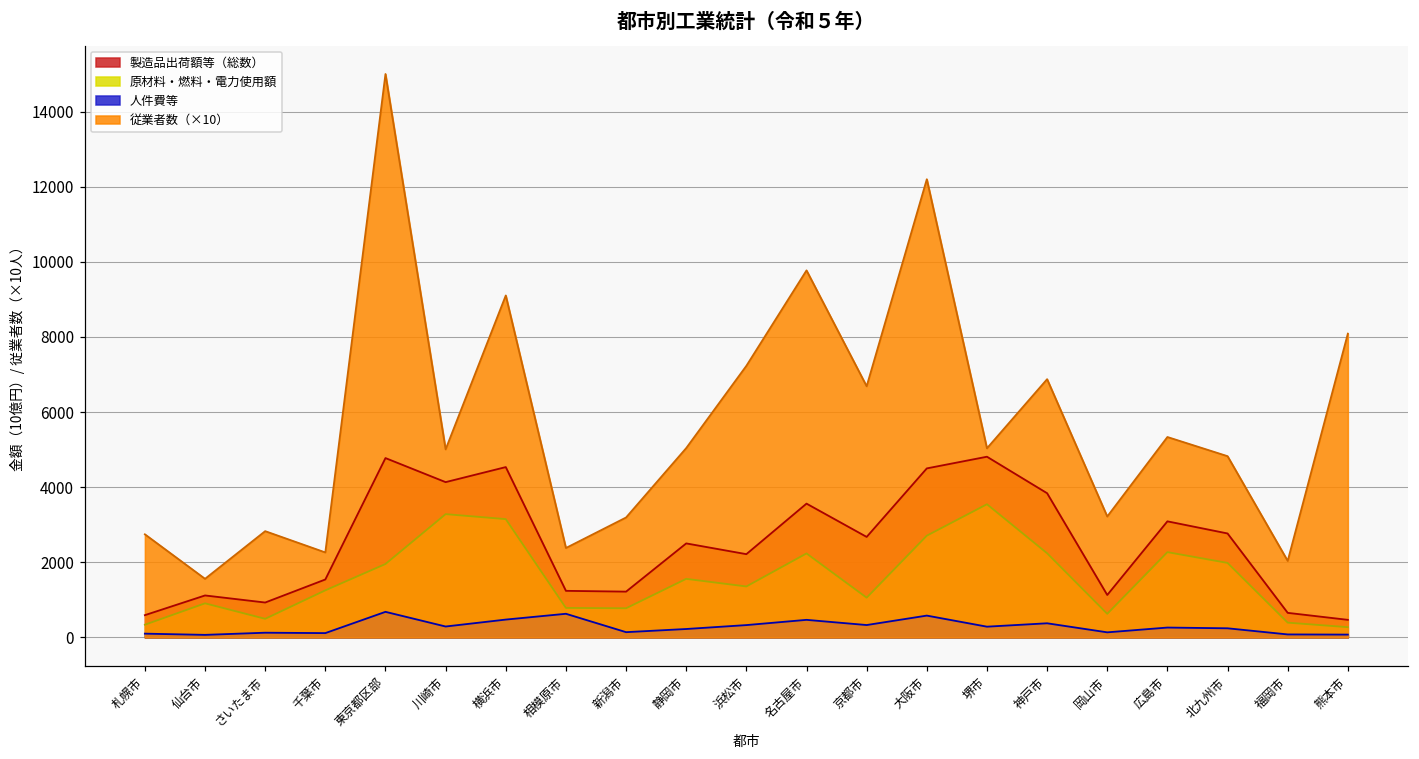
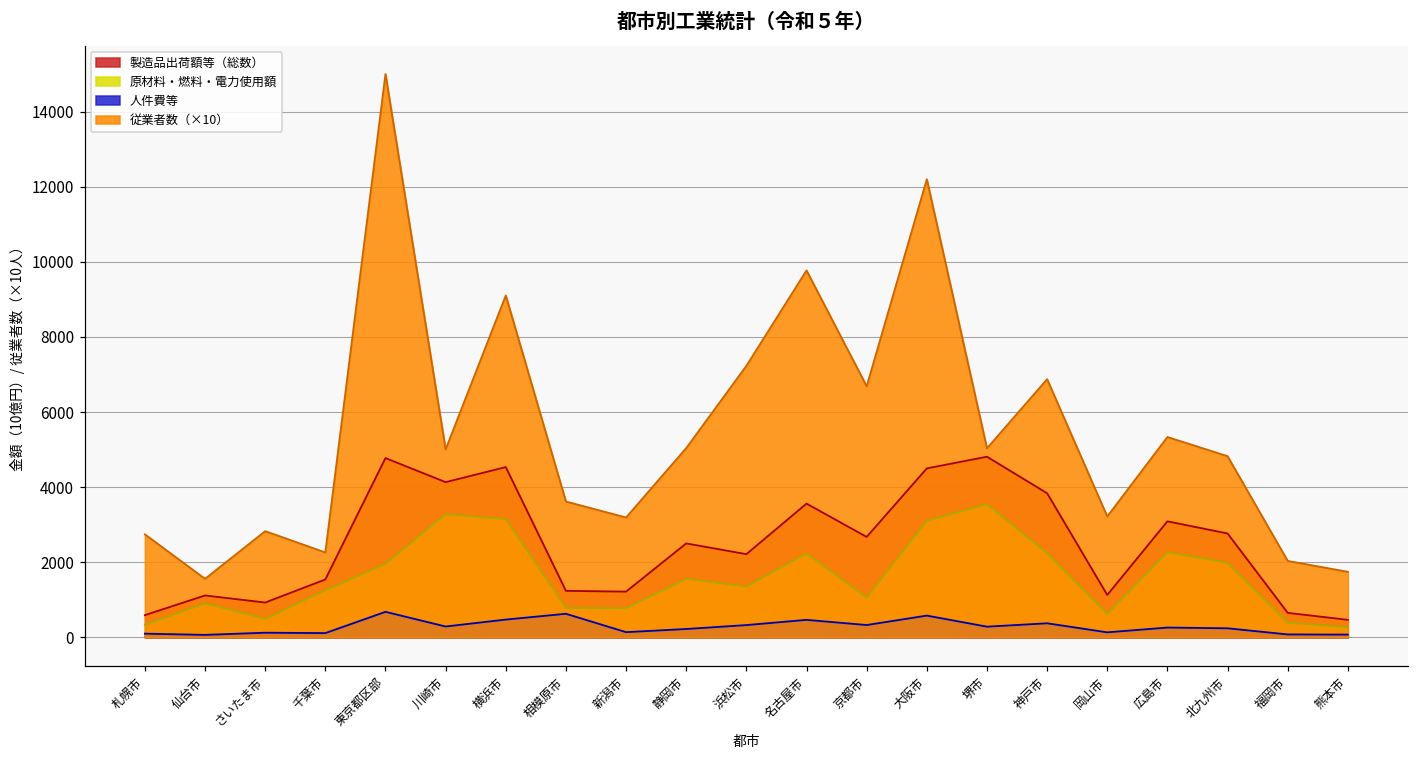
  {
    "製造品出荷額等（総数）": {
      "札幌市": 600,
      "仙台市": 1100,
      "さいたま市": 900,
      "千葉市": 1500,
      "東京都区部": 4800,
      "川崎市": 4100,
      "横浜市": 4500,
      "相模原市": 1200,
      "新潟市": 1200,
      "静岡市": 2500,
      "浜松市": 2200,
      "名古屋市": 3600,
      "京都市": 2700,
      "大阪市": 4500,
      "堺市": 4800,
      "神戸市": 3800,
      "岡山市": 1100,
      "広島市": 3100,
      "北九州市": 2800,
      "福岡市": 700,
      "熊本市": 500
    },
    "原材料・燃料・電力使用額": {
      "札幌市": 300,
      "仙台市": 900,
      "さいたま市": 500,
      "千葉市": 1300,
      "東京都区部": 2000,
      "川崎市": 3300,
      "横浜市": 3100,
      "相模原市": 800,
      "新潟市": 800,
      "静岡市": 1600,
      "浜松市": 1400,
      "名古屋市": 2200,
      "京都市": 1100,
-     "大阪市": 2700,
+     "大阪市": 3100,
      "堺市": 3500,
      "神戸市": 2200,
      "岡山市": 600,
      "広島市": 2300,
      "北九州市": 2000,
      "福岡市": 400,
      "熊本市": 300
    },
    "人件費等": {
      "札幌市": 100,
      "仙台市": 100,
      "さいたま市": 100,
      "千葉市": 100,
      "東京都区部": 700,
      "川崎市": 300,
      "横浜市": 500,
      "相模原市": 600,
      "新潟市": 100,
      "静岡市": 200,
      "浜松市": 300,
      "名古屋市": 500,
      "京都市": 300,
      "大阪市": 600,
      "堺市": 300,
      "神戸市": 400,
      "岡山市": 100,
      "広島市": 300,
      "北九州市": 200,
      "福岡市": 100,
      "熊本市": 100
    },
    "従業者数（×10）": {
      "札幌市": 2700,
      "仙台市": 1600,
      "さいたま市": 2800,
      "千葉市": 2300,
      "東京都区部": 15000,
      "川崎市": 5000,
      "横浜市": 9100,
-     "相模原市": 2400,
+     "相模原市": 3600,
      "新潟市": 3200,
      "静岡市": 5000,
      "浜松市": 7200,
      "名古屋市": 9800,
      "京都市": 6700,
      "大阪市": 12200,
      "堺市": 5000,
      "神戸市": 6900,
      "岡山市": 3200,
      "広島市": 5300,
      "北九州市": 4800,
      "福岡市": 2000,
-     "熊本市": 8100
+     "熊本市": 1700
    }
  }
